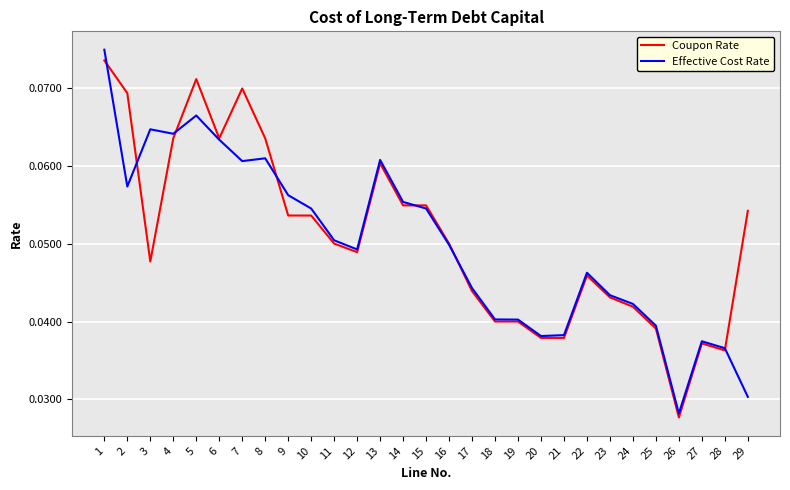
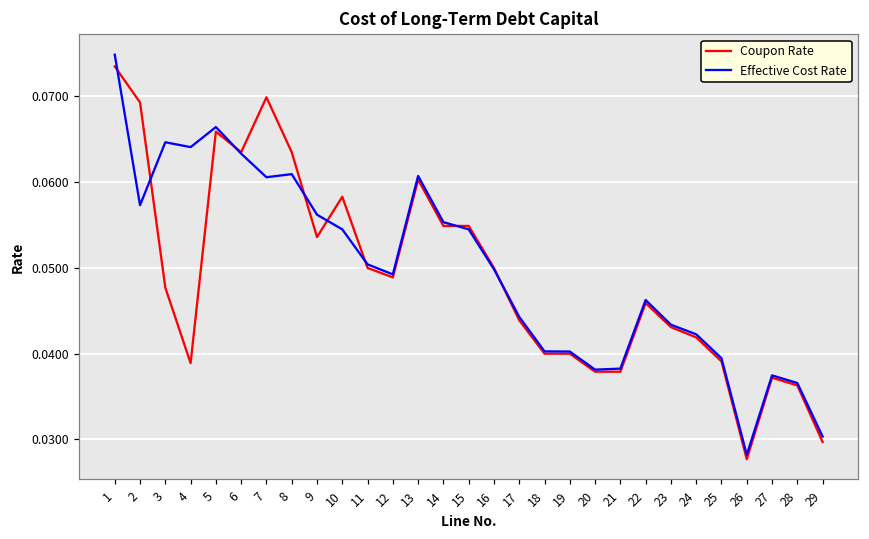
  {
    "Coupon Rate": {
      "1": 0.074,
      "2": 0.069,
      "3": 0.048,
-     "4": 0.064,
-     "5": 0.071,
+     "4": 0.039,
+     "5": 0.066,
      "7": 0.070,
      "8": 0.064,
      "9": 0.054,
-     "10": 0.054,
+     "10": 0.058,
      "11": 0.050,
      "12": 0.049,
      "13": 0.060,
      "14": 0.055,
      "15": 0.055,
      "17": 0.044,
      "21": 0.038,
      "22": 0.046,
      "24": 0.042,
      "25": 0.039,
      "26": 0.028,
-     "29": 0.054
+     "29": 0.030
    },
    "Effective Cost Rate": {
      "1": 0.075,
      "2": 0.057,
      "3": 0.065,
      "4": 0.064,
      "5": 0.066,
      "7": 0.061,
      "8": 0.061,
      "9": 0.056,
      "10": 0.055,
      "11": 0.050,
      "12": 0.049,
      "13": 0.061,
      "14": 0.055,
      "15": 0.055,
      "17": 0.044,
      "21": 0.038,
      "22": 0.046,
      "24": 0.042,
      "25": 0.039,
      "26": 0.028,
      "29": 0.030
    }
  }
